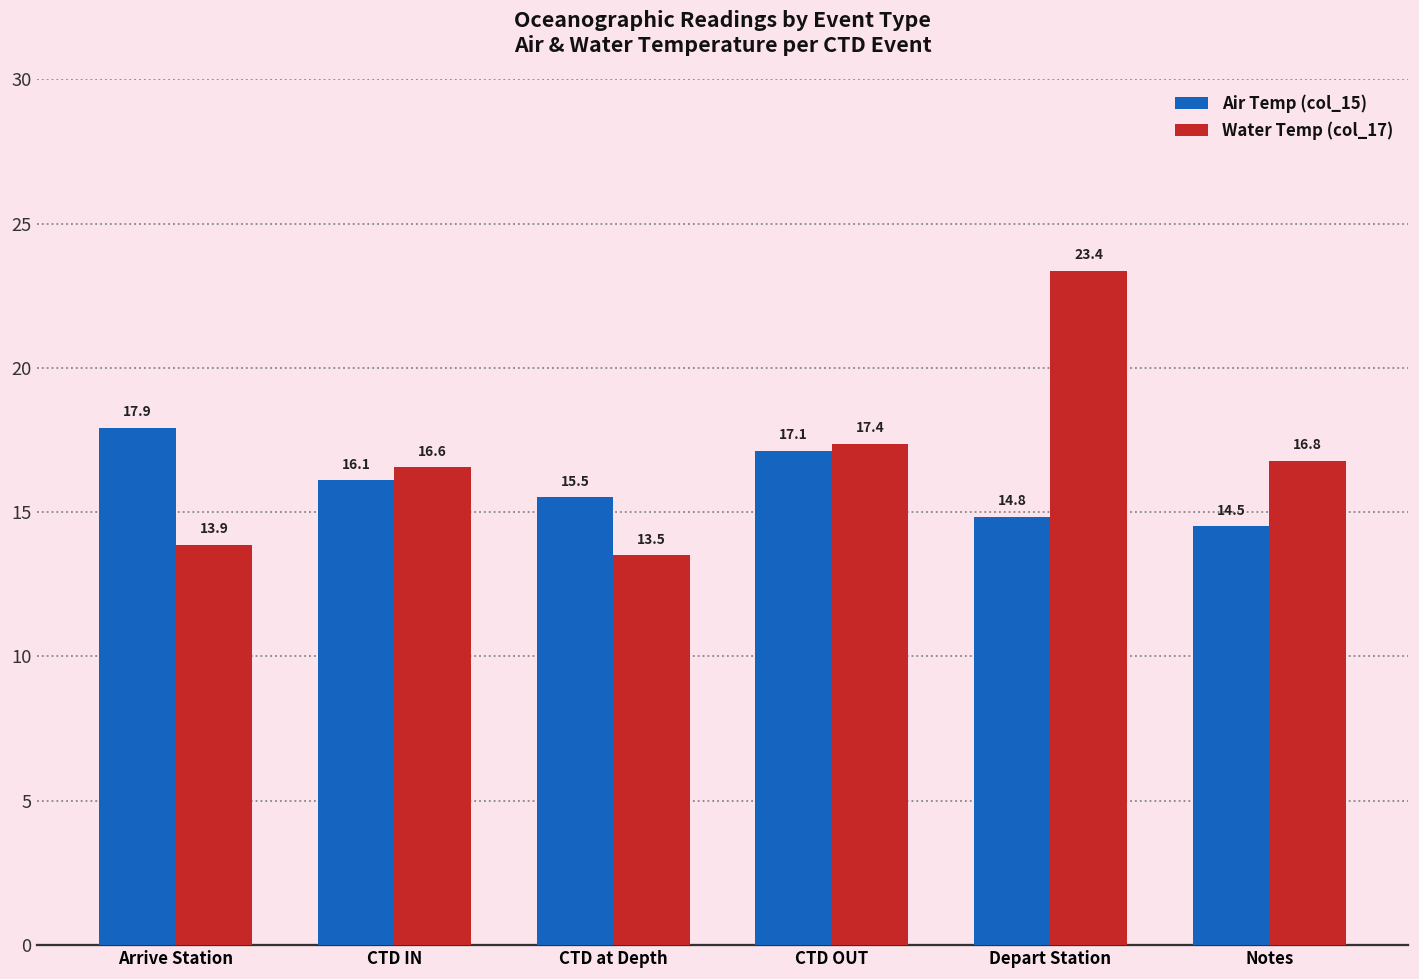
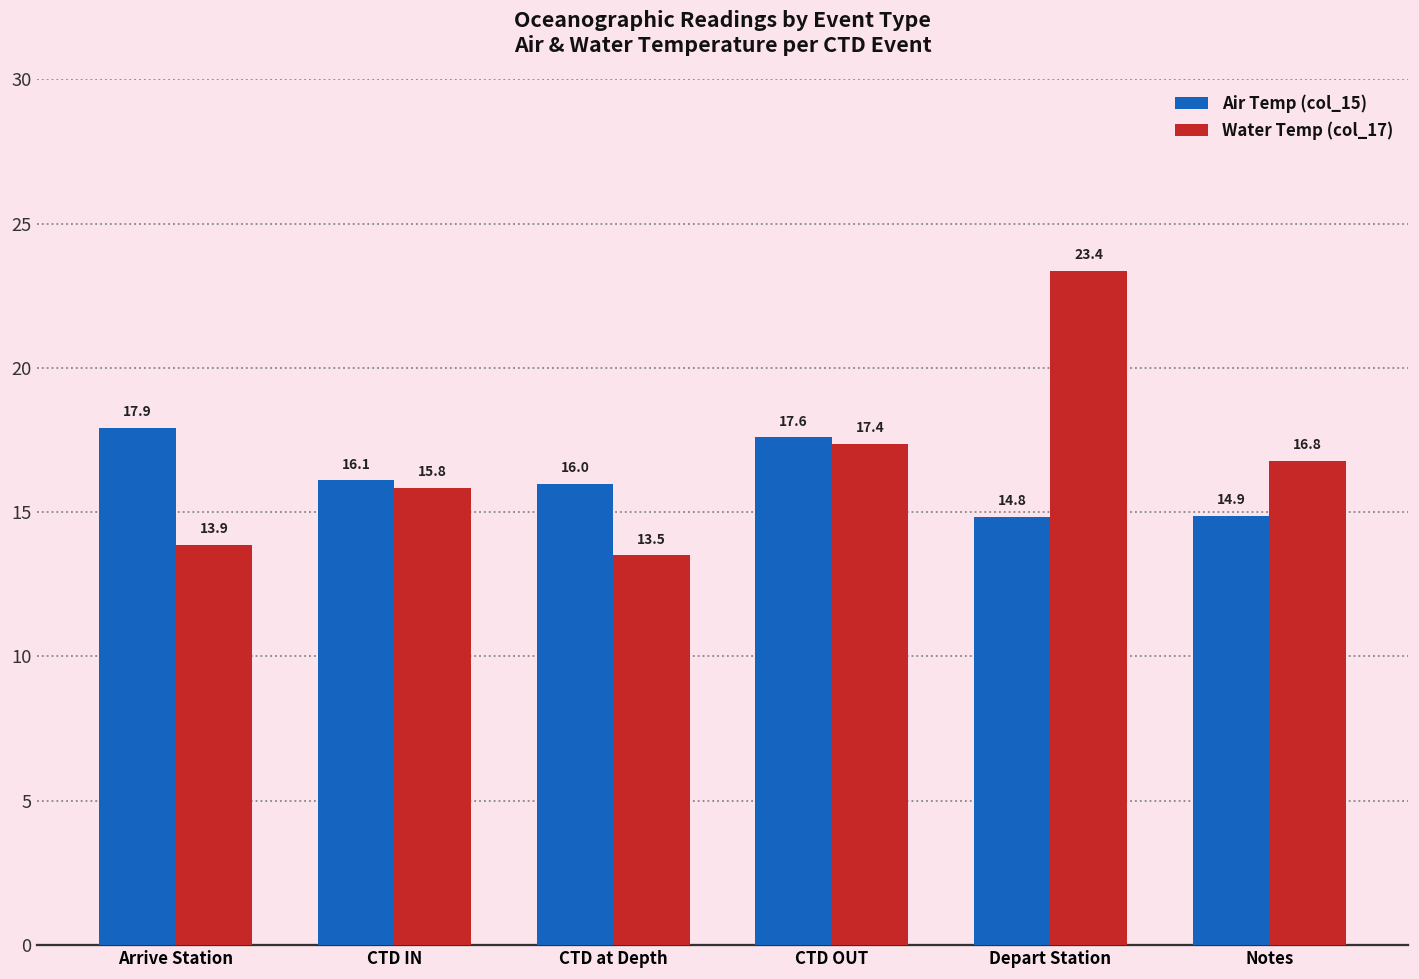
  {
    "Air Temp (col_15)": {
      "Arrive Station": 17.9,
      "CTD IN": 16.1,
-     "CTD at Depth": 15.5,
-     "CTD OUT": 17.1,
+     "CTD at Depth": 16.0,
+     "CTD OUT": 17.6,
      "Depart Station": 14.8,
-     "Notes": 14.5
+     "Notes": 14.9
    },
    "Water Temp (col_17)": {
      "Arrive Station": 13.9,
-     "CTD IN": 16.6,
+     "CTD IN": 15.8,
      "CTD at Depth": 13.5,
      "CTD OUT": 17.4,
      "Depart Station": 23.4,
      "Notes": 16.8
    }
  }
